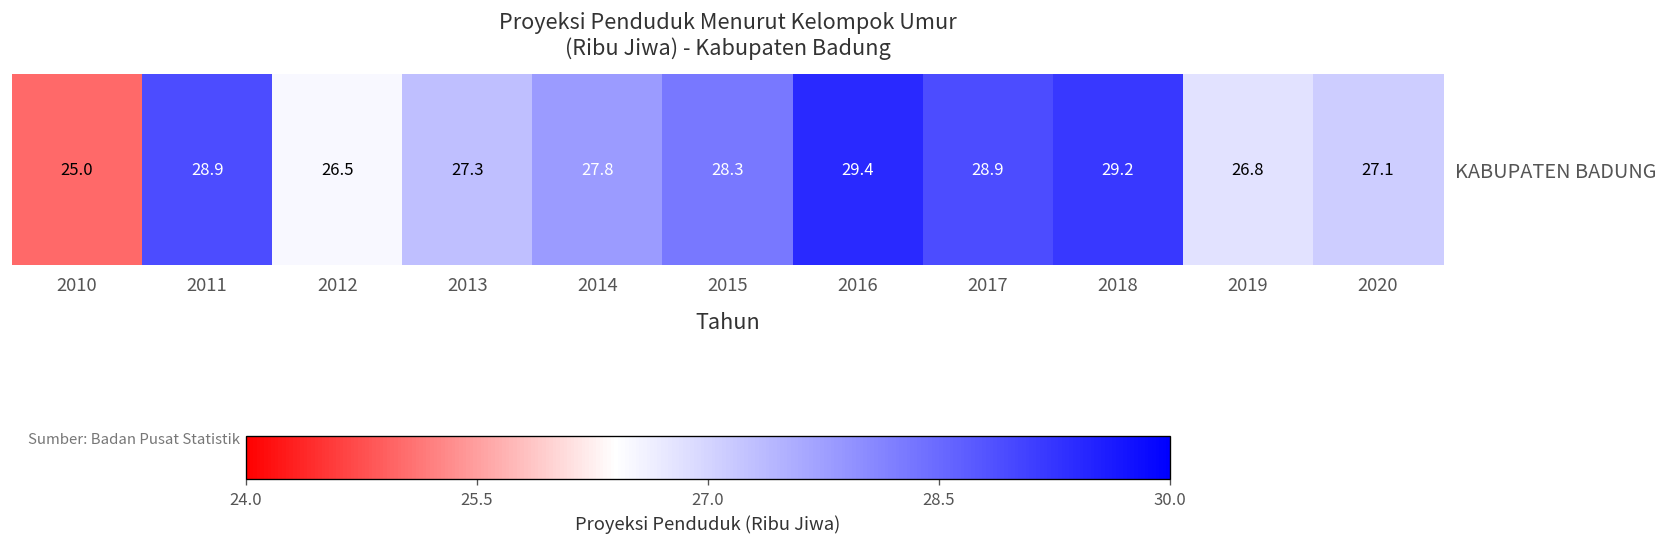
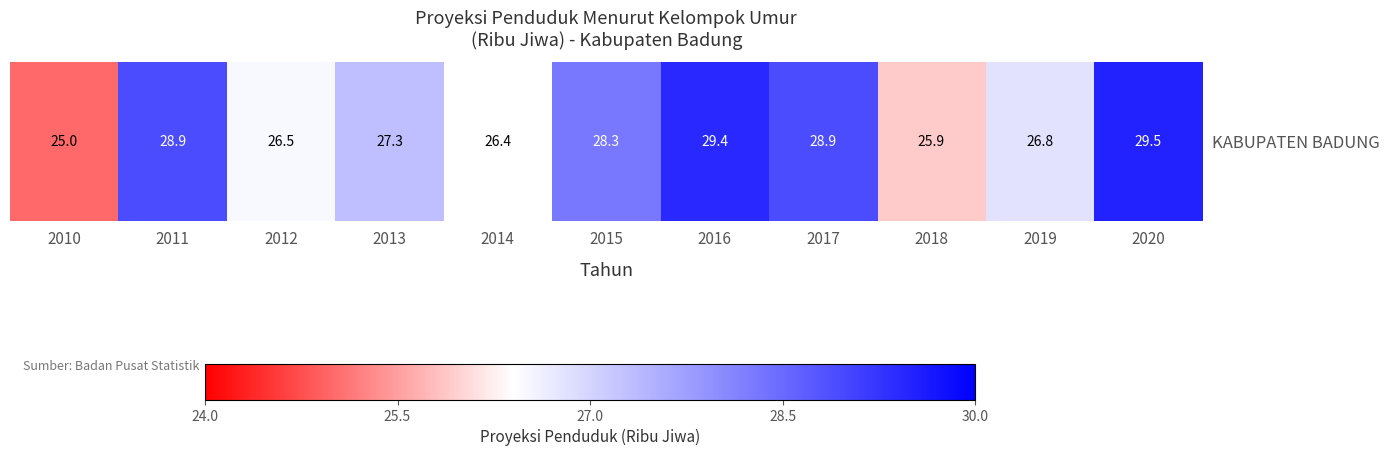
  {
    "KABUPATEN BADUNG": {
      "2010": 25.0,
      "2011": 28.9,
      "2012": 26.5,
      "2013": 27.3,
-     "2014": 27.8,
+     "2014": 26.4,
      "2015": 28.3,
      "2016": 29.4,
      "2017": 28.9,
-     "2018": 29.2,
+     "2018": 25.9,
      "2019": 26.8,
-     "2020": 27.1
+     "2020": 29.5
    }
  }
